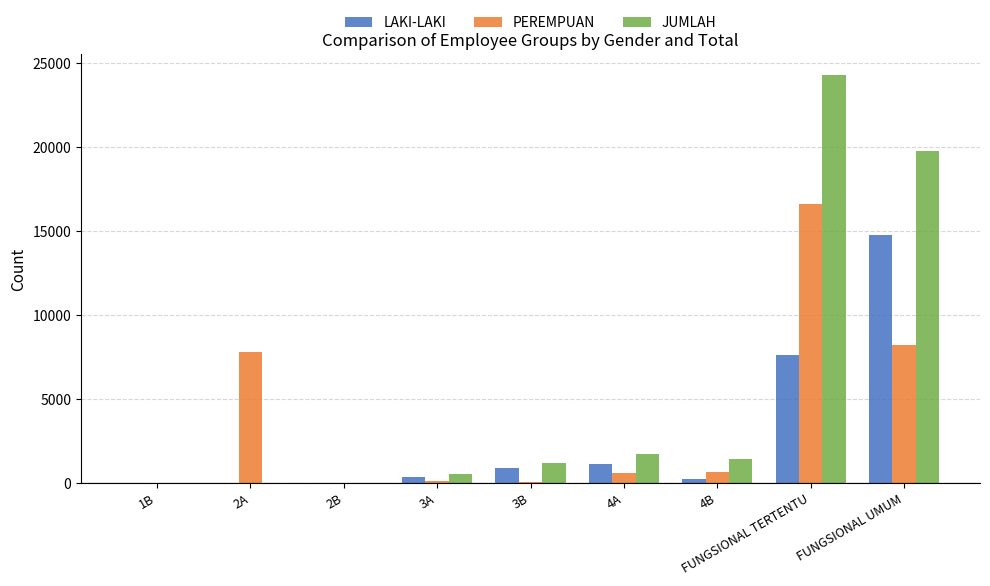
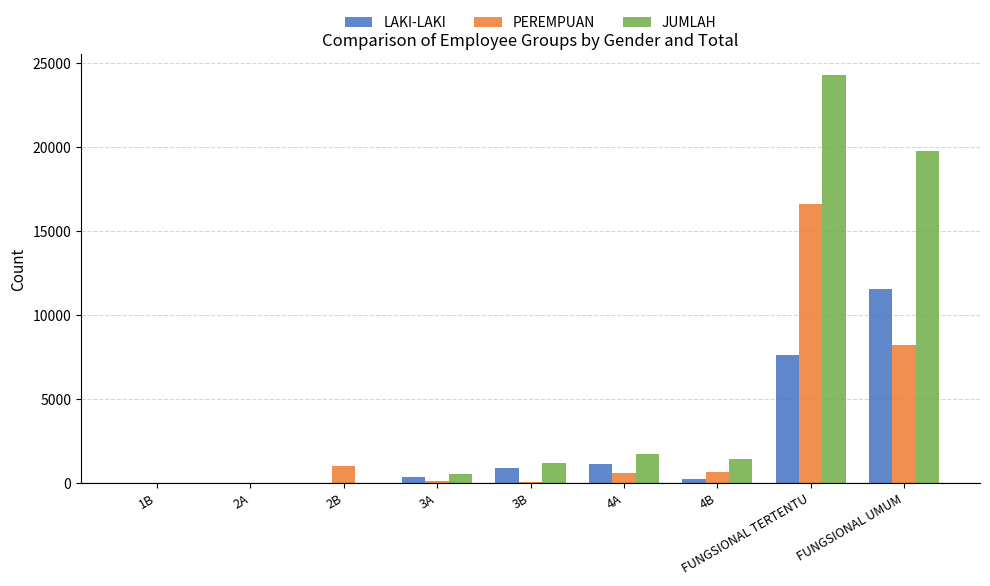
  {
    "LAKI-LAKI": {
      "3A": 400,
      "3B": 900,
      "4A": 1100,
      "4B": 300,
      "FUNGSIONAL TERTENTU": 7700,
-     "FUNGSIONAL UMUM": 14800
+     "FUNGSIONAL UMUM": 11600
    },
    "PEREMPUAN": {
      "1B": 0,
-     "2A": 7800,
-     "2B": 0,
+     "2A": 0,
+     "2B": 1100,
      "3A": 200,
      "4A": 600,
      "4B": 700,
      "FUNGSIONAL TERTENTU": 16600,
      "FUNGSIONAL UMUM": 8200
    },
    "JUMLAH": {
      "3A": 600,
      "3B": 1200,
      "4A": 1800,
      "4B": 1500,
      "FUNGSIONAL TERTENTU": 24300,
      "FUNGSIONAL UMUM": 19800
    }
  }
